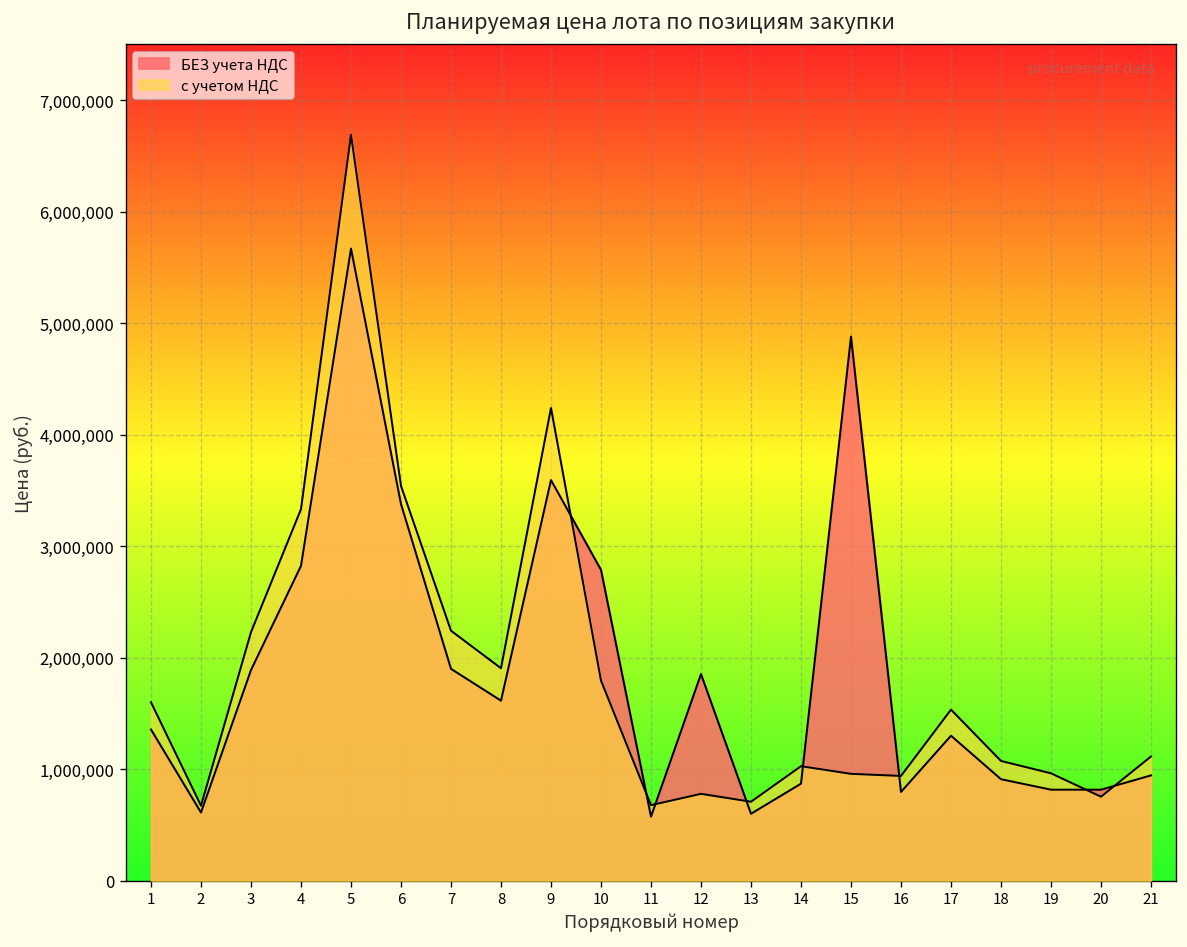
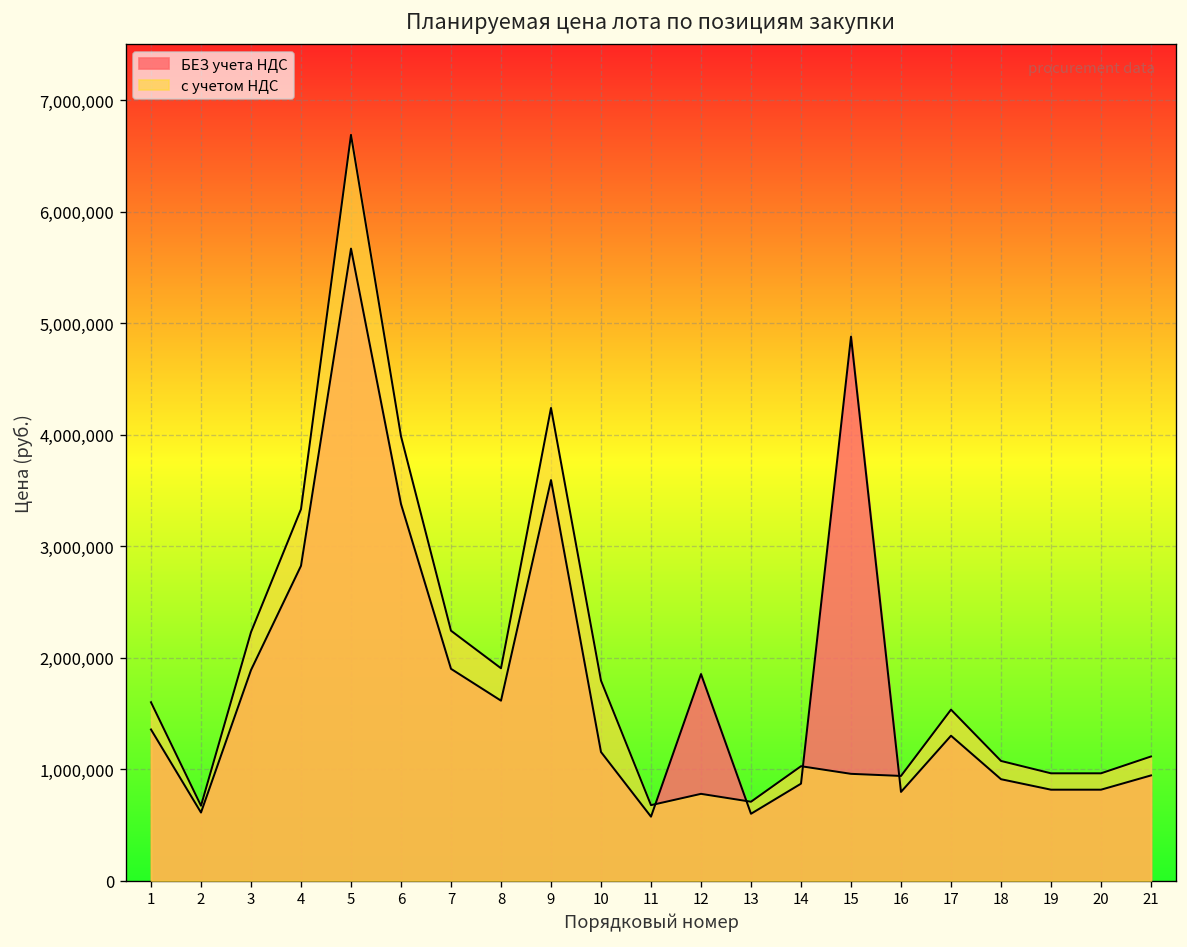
  {
    "БЕЗ учета НДС": {
      "1": "1,400,000",
      "2": "600,000",
      "3": "1,900,000",
      "4": "2,800,000",
      "5": "5,700,000",
      "6": "3,400,000",
      "7": "1,900,000",
      "8": "1,600,000",
      "9": "3,600,000",
-     "10": "2,800,000",
+     "10": "1,200,000",
      "11": "600,000",
      "12": "1,900,000",
      "13": "600,000",
      "14": "900,000",
      "15": "4,900,000",
      "16": "800,000",
      "17": "1,300,000",
      "18": "900,000",
      "19": "800,000",
      "20": "800,000",
      "21": "900,000"
    },
    "с учетом НДС": {
      "1": "1,600,000",
      "2": "700,000",
      "3": "2,200,000",
      "4": "3,300,000",
      "5": "6,700,000",
-     "6": "3,500,000",
+     "6": "4,000,000",
      "7": "2,200,000",
      "8": "1,900,000",
      "9": "4,200,000",
      "10": "1,800,000",
      "11": "700,000",
      "12": "800,000",
      "13": "700,000",
      "14": "1,000,000",
      "15": "1,000,000",
      "16": "900,000",
      "17": "1,500,000",
      "18": "1,100,000",
      "19": "1,000,000",
-     "20": "800,000",
+     "20": "1,000,000",
      "21": "1,100,000"
    }
  }
